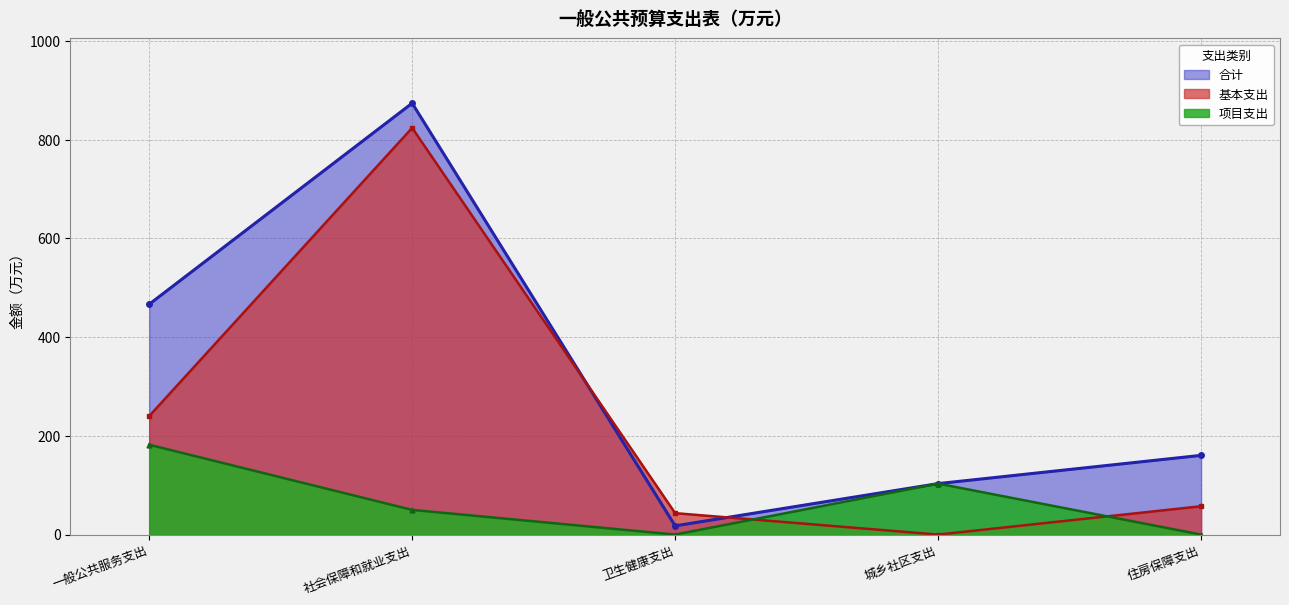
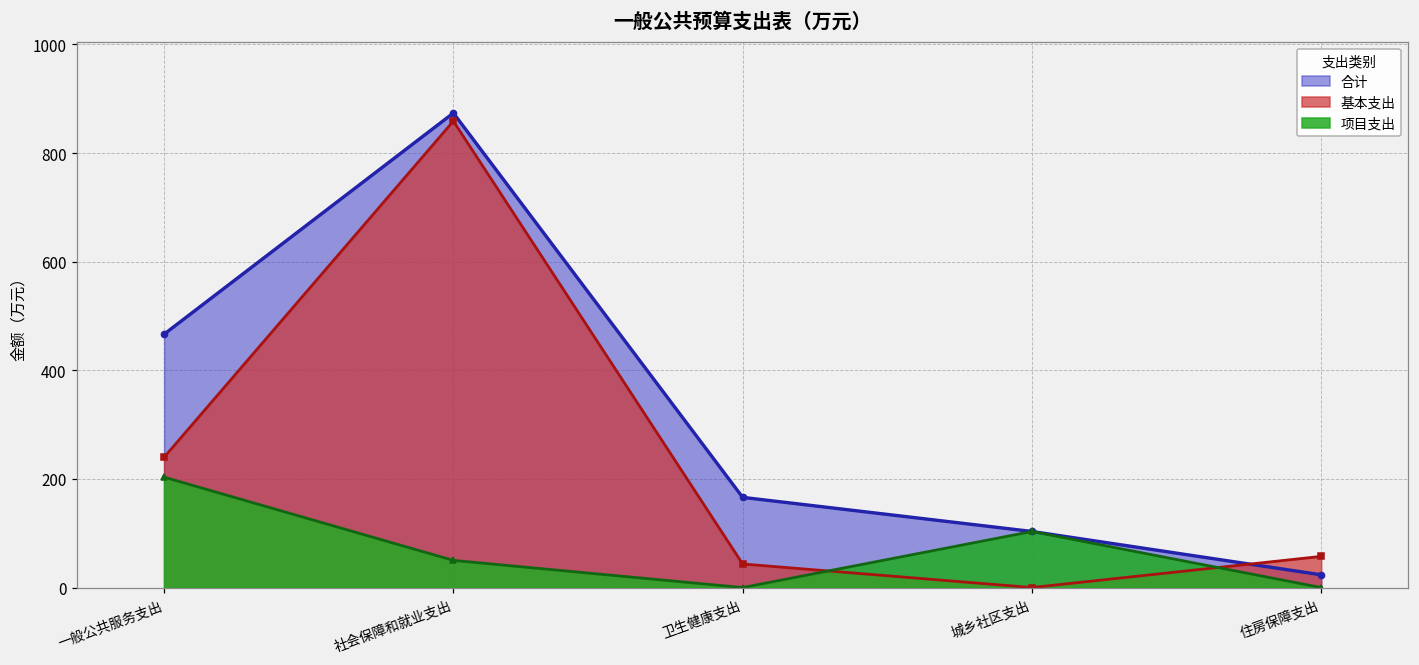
  {
    "合计": {
      "一般公共服务支出": 470,
      "社会保障和就业支出": 870,
-     "卫生健康支出": 20,
-     "住房保障支出": 160
+     "卫生健康支出": 170,
+     "住房保障支出": 20
    },
    "基本支出": {
      "一般公共服务支出": 240,
-     "社会保障和就业支出": 820,
+     "社会保障和就业支出": 860,
      "卫生健康支出": 40,
      "城乡社区支出": 0,
      "住房保障支出": 60
    },
    "项目支出": {
-     "一般公共服务支出": 180,
+     "一般公共服务支出": 200,
      "社会保障和就业支出": 50,
      "卫生健康支出": 0,
      "住房保障支出": 0
    }
  }
